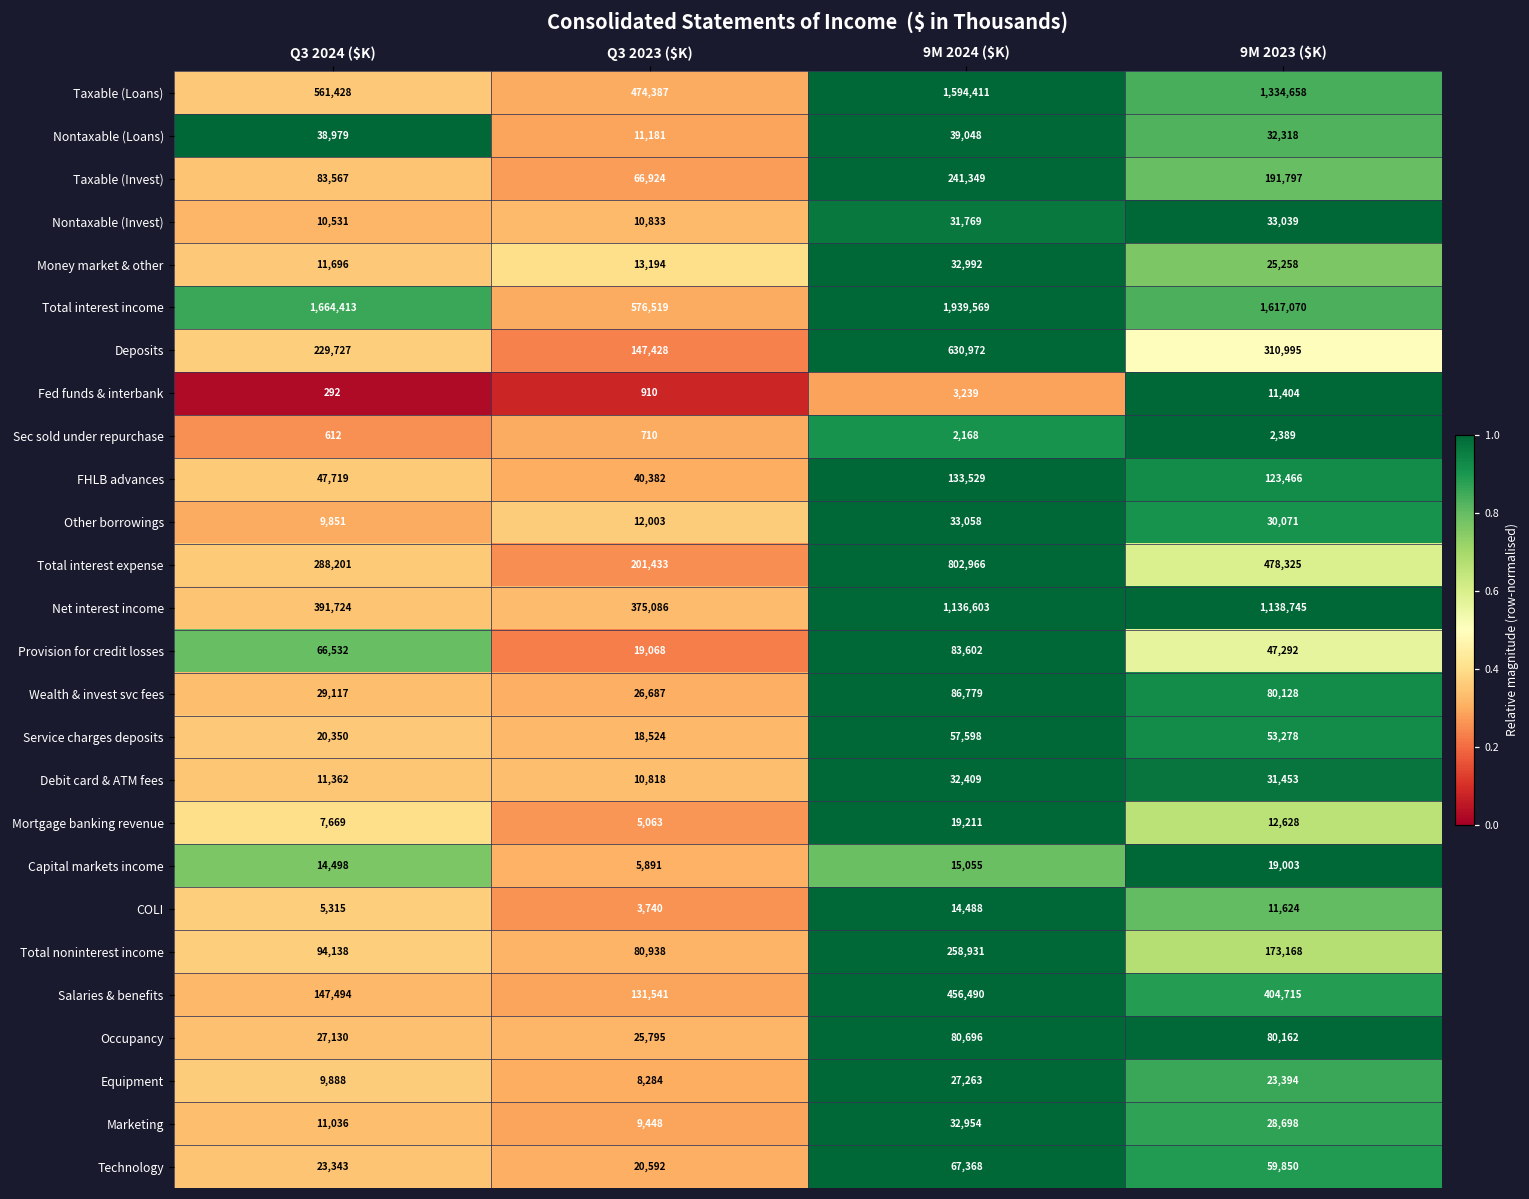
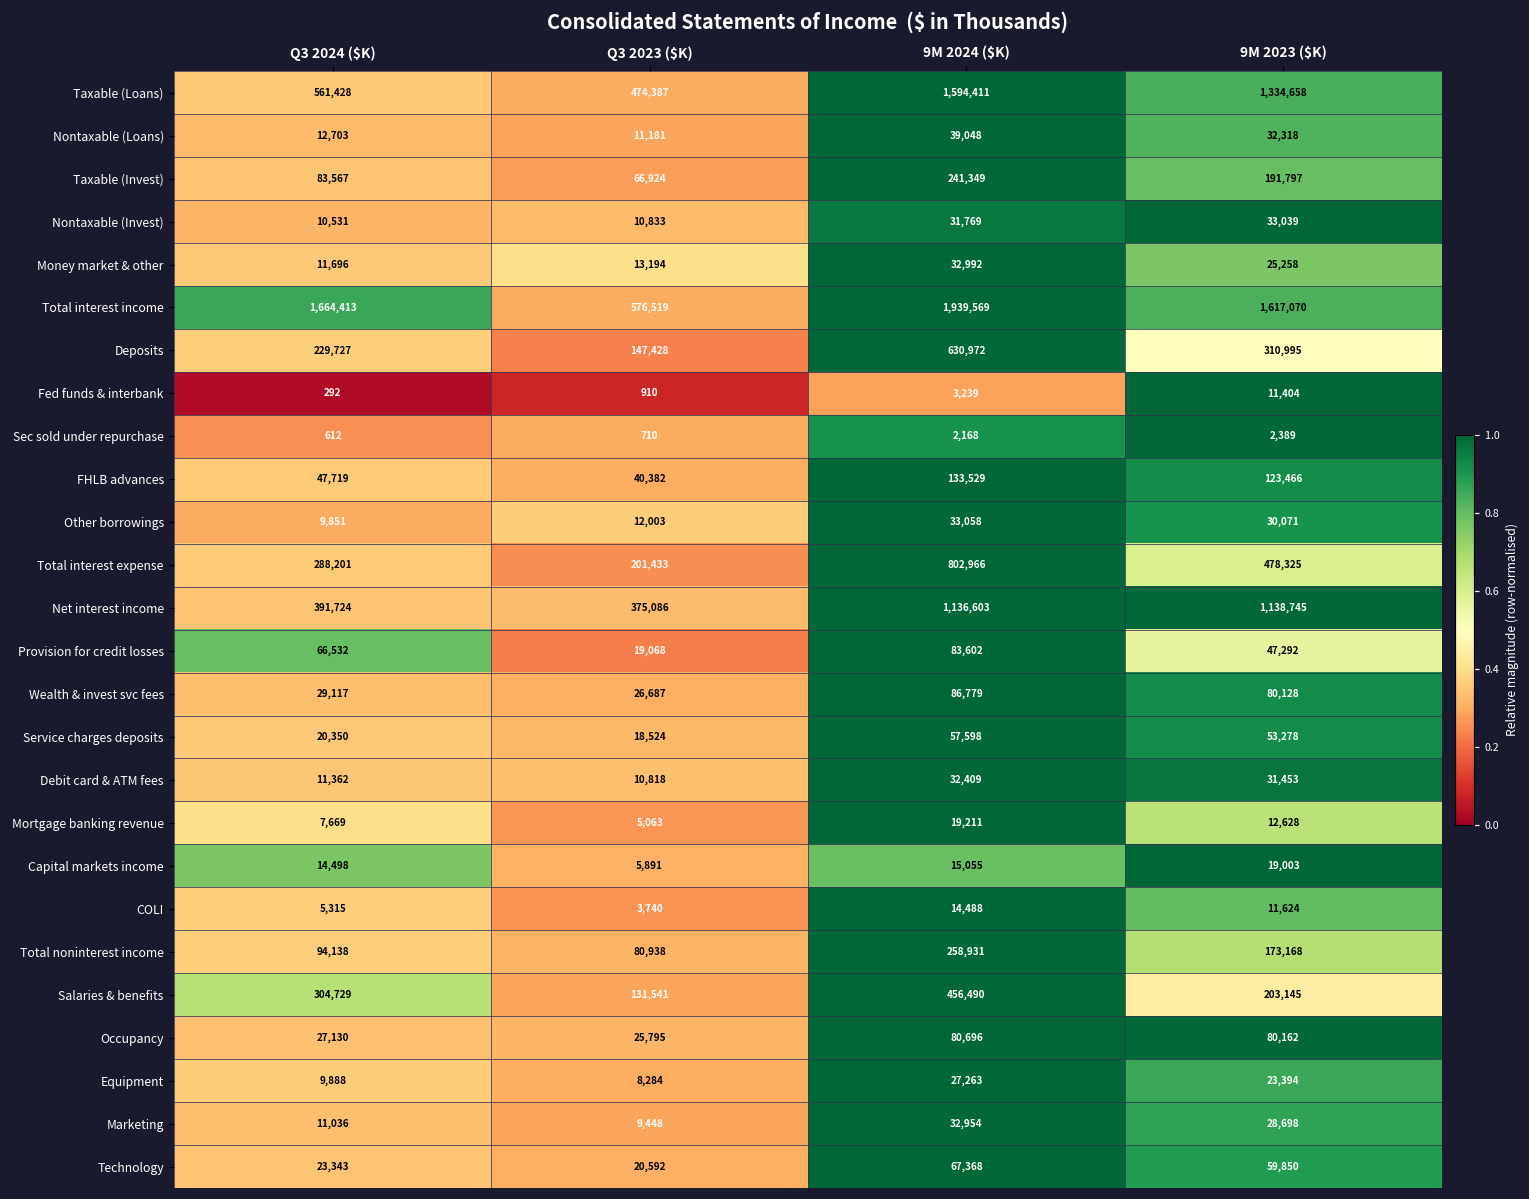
  {
    "Taxable (Loans)": {
      "Q3 2024 ($K)": "561,428",
      "Q3 2023 ($K)": "474,387",
      "9M 2024 ($K)": "1,594,411",
      "9M 2023 ($K)": "1,334,658"
    },
    "Nontaxable (Loans)": {
-     "Q3 2024 ($K)": "38,979",
+     "Q3 2024 ($K)": "12,703",
      "Q3 2023 ($K)": "11,181",
      "9M 2024 ($K)": "39,048",
      "9M 2023 ($K)": "32,318"
    },
    "Taxable (Invest)": {
      "Q3 2024 ($K)": "83,567",
      "Q3 2023 ($K)": "66,924",
      "9M 2024 ($K)": "241,349",
      "9M 2023 ($K)": "191,797"
    },
    "Nontaxable (Invest)": {
      "Q3 2024 ($K)": "10,531",
      "Q3 2023 ($K)": "10,833",
      "9M 2024 ($K)": "31,769",
      "9M 2023 ($K)": "33,039"
    },
    "Money market & other": {
      "Q3 2024 ($K)": "11,696",
      "Q3 2023 ($K)": "13,194",
      "9M 2024 ($K)": "32,992",
      "9M 2023 ($K)": "25,258"
    },
    "Total interest income": {
      "Q3 2024 ($K)": "1,664,413",
      "Q3 2023 ($K)": "576,519",
      "9M 2024 ($K)": "1,939,569",
      "9M 2023 ($K)": "1,617,070"
    },
    "Deposits": {
      "Q3 2024 ($K)": "229,727",
      "Q3 2023 ($K)": "147,428",
      "9M 2024 ($K)": "630,972",
      "9M 2023 ($K)": "310,995"
    },
    "Fed funds & interbank": {
      "Q3 2024 ($K)": "292",
      "Q3 2023 ($K)": "910",
      "9M 2024 ($K)": "3,239",
      "9M 2023 ($K)": "11,404"
    },
    "Sec sold under repurchase": {
      "Q3 2024 ($K)": "612",
      "Q3 2023 ($K)": "710",
      "9M 2024 ($K)": "2,168",
      "9M 2023 ($K)": "2,389"
    },
    "FHLB advances": {
      "Q3 2024 ($K)": "47,719",
      "Q3 2023 ($K)": "40,382",
      "9M 2024 ($K)": "133,529",
      "9M 2023 ($K)": "123,466"
    },
    "Other borrowings": {
      "Q3 2024 ($K)": "9,851",
      "Q3 2023 ($K)": "12,003",
      "9M 2024 ($K)": "33,058",
      "9M 2023 ($K)": "30,071"
    },
    "Total interest expense": {
      "Q3 2024 ($K)": "288,201",
      "Q3 2023 ($K)": "201,433",
      "9M 2024 ($K)": "802,966",
      "9M 2023 ($K)": "478,325"
    },
    "Net interest income": {
      "Q3 2024 ($K)": "391,724",
      "Q3 2023 ($K)": "375,086",
      "9M 2024 ($K)": "1,136,603",
      "9M 2023 ($K)": "1,138,745"
    },
    "Provision for credit losses": {
      "Q3 2024 ($K)": "66,532",
      "Q3 2023 ($K)": "19,068",
      "9M 2024 ($K)": "83,602",
      "9M 2023 ($K)": "47,292"
    },
    "Wealth & invest svc fees": {
      "Q3 2024 ($K)": "29,117",
      "Q3 2023 ($K)": "26,687",
      "9M 2024 ($K)": "86,779",
      "9M 2023 ($K)": "80,128"
    },
    "Service charges deposits": {
      "Q3 2024 ($K)": "20,350",
      "Q3 2023 ($K)": "18,524",
      "9M 2024 ($K)": "57,598",
      "9M 2023 ($K)": "53,278"
    },
    "Debit card & ATM fees": {
      "Q3 2024 ($K)": "11,362",
      "Q3 2023 ($K)": "10,818",
      "9M 2024 ($K)": "32,409",
      "9M 2023 ($K)": "31,453"
    },
    "Mortgage banking revenue": {
      "Q3 2024 ($K)": "7,669",
      "Q3 2023 ($K)": "5,063",
      "9M 2024 ($K)": "19,211",
      "9M 2023 ($K)": "12,628"
    },
    "Capital markets income": {
      "Q3 2024 ($K)": "14,498",
      "Q3 2023 ($K)": "5,891",
      "9M 2024 ($K)": "15,055",
      "9M 2023 ($K)": "19,003"
    },
    "COLI": {
      "Q3 2024 ($K)": "5,315",
      "Q3 2023 ($K)": "3,740",
      "9M 2024 ($K)": "14,488",
      "9M 2023 ($K)": "11,624"
    },
    "Total noninterest income": {
      "Q3 2024 ($K)": "94,138",
      "Q3 2023 ($K)": "80,938",
      "9M 2024 ($K)": "258,931",
      "9M 2023 ($K)": "173,168"
    },
    "Salaries & benefits": {
-     "Q3 2024 ($K)": "147,494",
+     "Q3 2024 ($K)": "304,729",
      "Q3 2023 ($K)": "131,541",
      "9M 2024 ($K)": "456,490",
-     "9M 2023 ($K)": "404,715"
+     "9M 2023 ($K)": "203,145"
    },
    "Occupancy": {
      "Q3 2024 ($K)": "27,130",
      "Q3 2023 ($K)": "25,795",
      "9M 2024 ($K)": "80,696",
      "9M 2023 ($K)": "80,162"
    },
    "Equipment": {
      "Q3 2024 ($K)": "9,888",
      "Q3 2023 ($K)": "8,284",
      "9M 2024 ($K)": "27,263",
      "9M 2023 ($K)": "23,394"
    },
    "Marketing": {
      "Q3 2024 ($K)": "11,036",
      "Q3 2023 ($K)": "9,448",
      "9M 2024 ($K)": "32,954",
      "9M 2023 ($K)": "28,698"
    },
    "Technology": {
      "Q3 2024 ($K)": "23,343",
      "Q3 2023 ($K)": "20,592",
      "9M 2024 ($K)": "67,368",
      "9M 2023 ($K)": "59,850"
    }
  }
